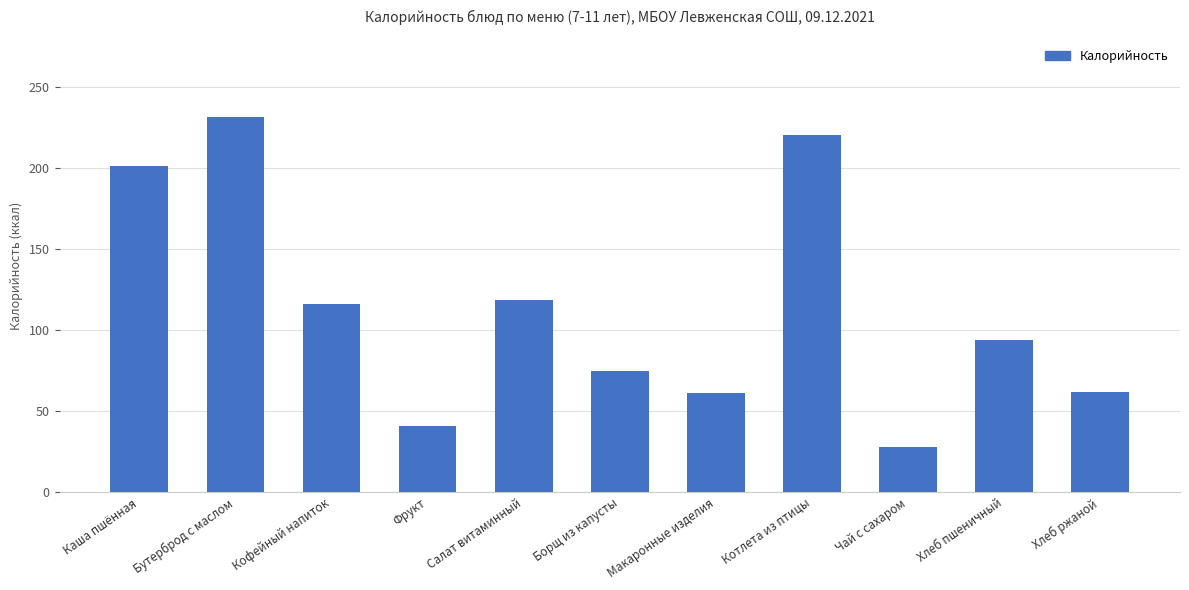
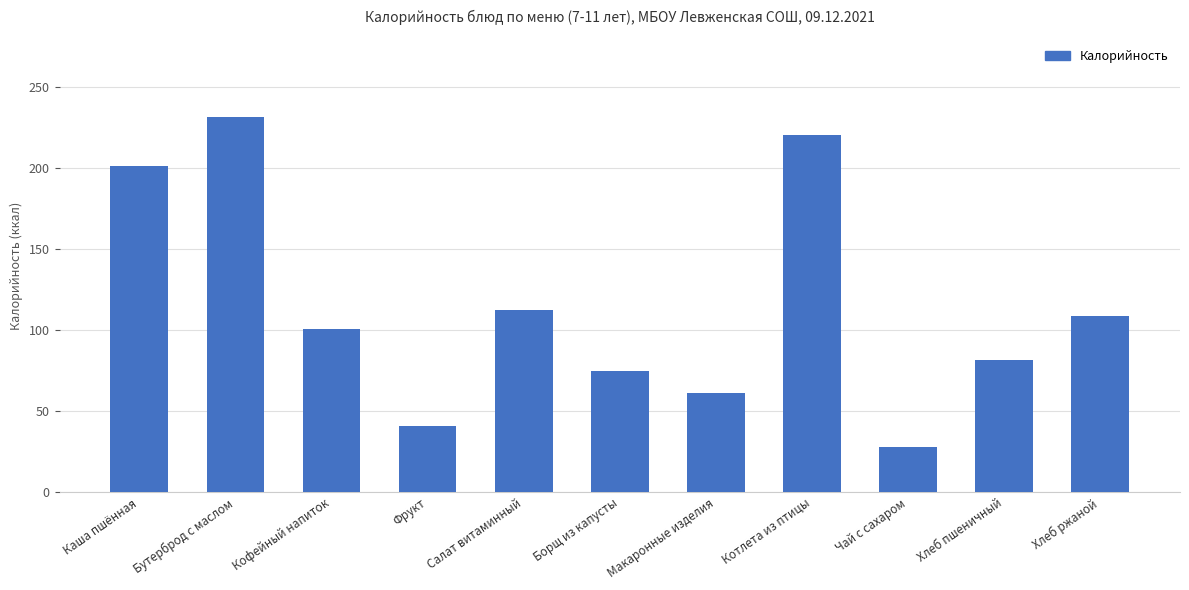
  {
    "Каша пшённая": 201,
    "Бутерброд с маслом": 232,
-   "Кофейный напиток": 116,
+   "Кофейный напиток": 101,
    "Фрукт": 41,
-   "Салат витаминный": 119,
+   "Салат витаминный": 112,
    "Борщ из капусты": 75,
    "Макаронные изделия": 61,
    "Котлета из птицы": 221,
    "Чай с сахаром": 28,
-   "Хлеб пшеничный": 94,
-   "Хлеб ржаной": 62
+   "Хлеб пшеничный": 82,
+   "Хлеб ржаной": 109
  }
